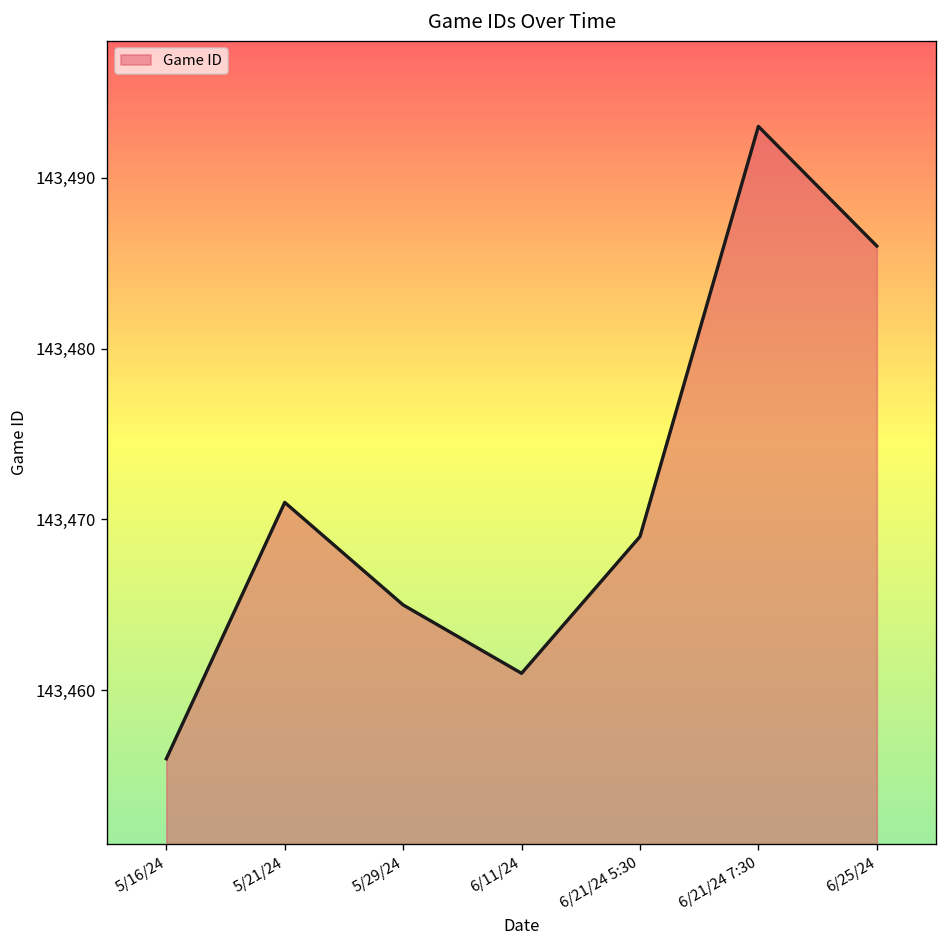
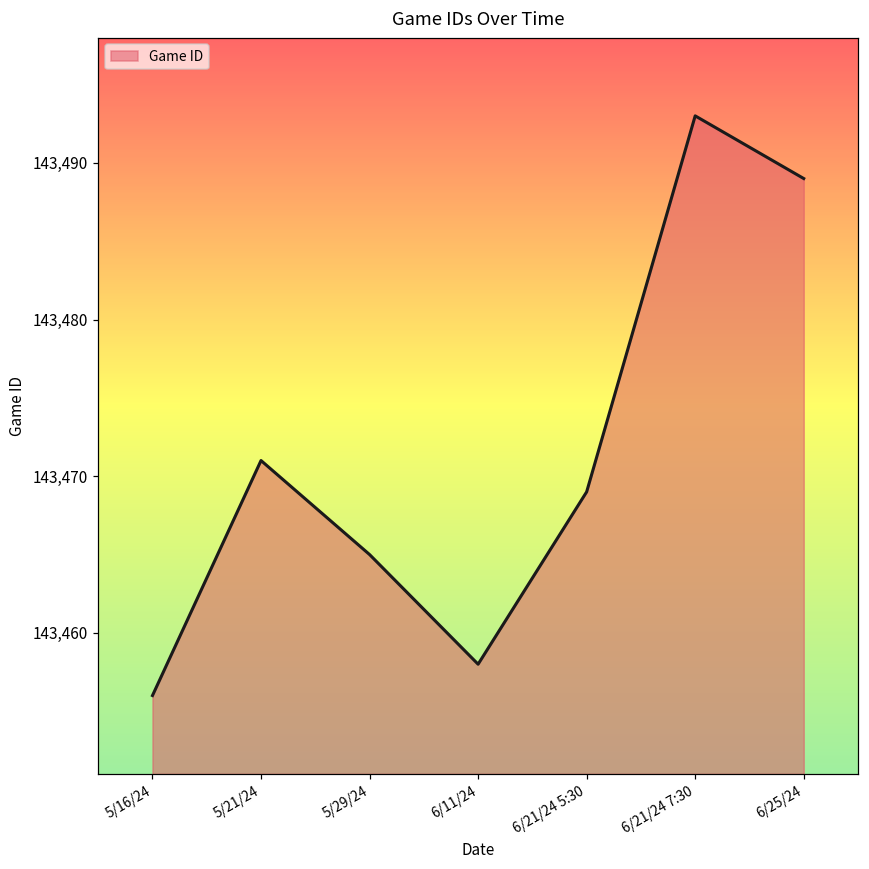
  {
    "5/16/24": "143,456",
    "5/21/24": "143,471",
    "5/29/24": "143,465",
-   "6/11/24": "143,461",
+   "6/11/24": "143,458",
    "6/21/24 5:30": "143,469",
    "6/21/24 7:30": "143,493",
-   "6/25/24": "143,486"
+   "6/25/24": "143,489"
  }
